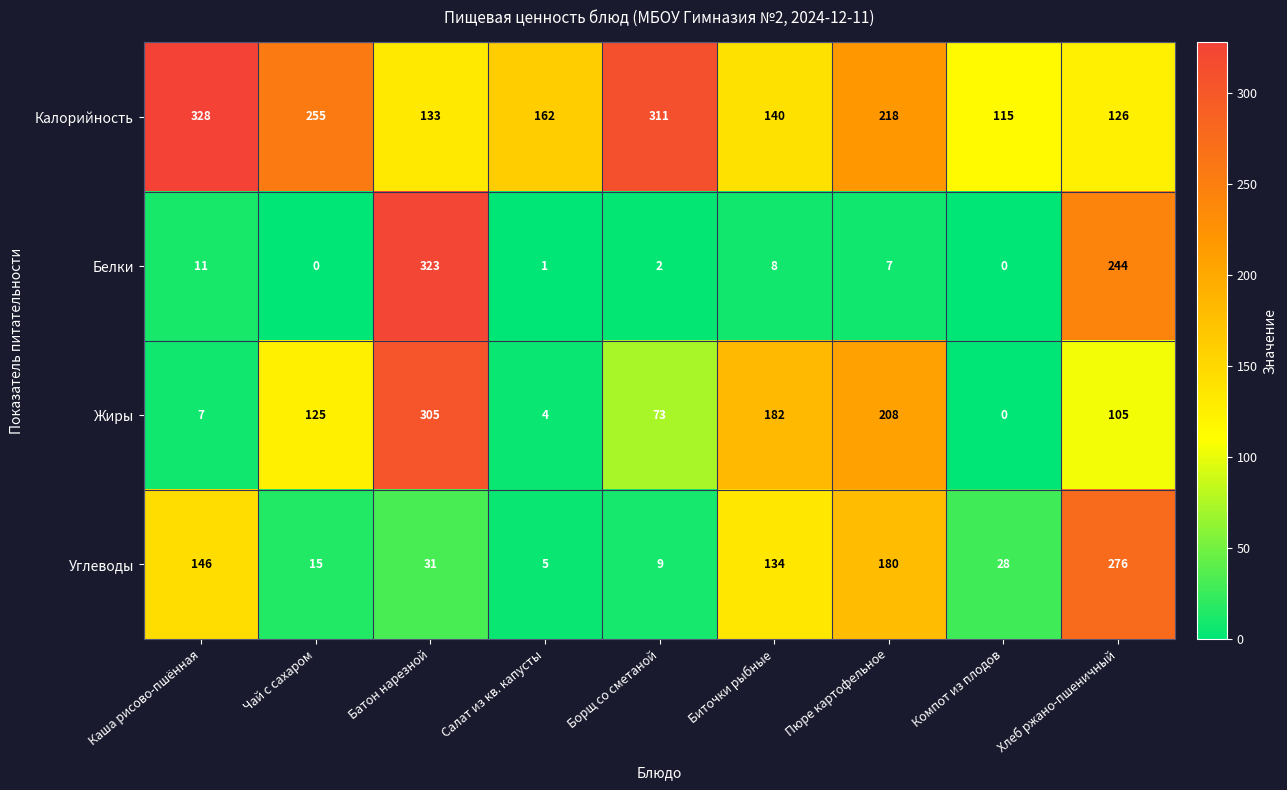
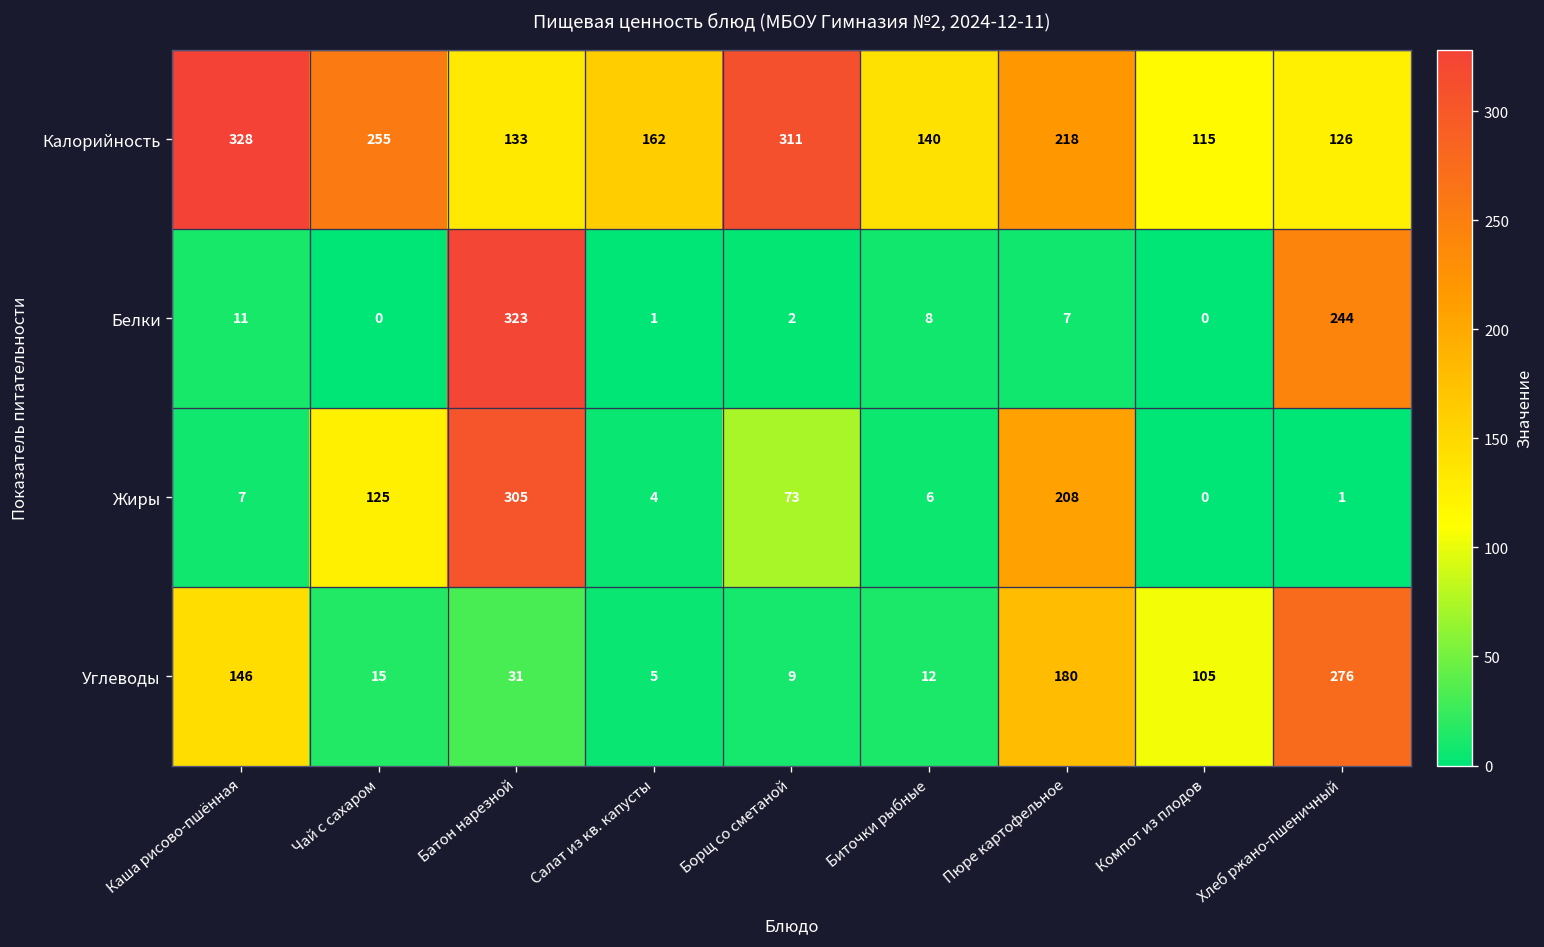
  {
    "Калорийность": {
      "Каша рисово-пшённая": 328,
      "Чай с сахаром": 255,
      "Батон нарезной": 133,
      "Салат из кв. капусты": 162,
      "Борщ со сметаной": 311,
      "Биточки рыбные": 140,
      "Пюре картофельное": 218,
      "Компот из плодов": 115,
      "Хлеб ржано-пшеничный": 126
    },
    "Белки": {
      "Каша рисово-пшённая": 11,
      "Чай с сахаром": 0,
      "Батон нарезной": 323,
      "Салат из кв. капусты": 1,
      "Борщ со сметаной": 2,
      "Биточки рыбные": 8,
      "Пюре картофельное": 7,
      "Компот из плодов": 0,
      "Хлеб ржано-пшеничный": 244
    },
    "Жиры": {
      "Каша рисово-пшённая": 7,
      "Чай с сахаром": 125,
      "Батон нарезной": 305,
      "Салат из кв. капусты": 4,
      "Борщ со сметаной": 73,
-     "Биточки рыбные": 182,
+     "Биточки рыбные": 6,
      "Пюре картофельное": 208,
      "Компот из плодов": 0,
-     "Хлеб ржано-пшеничный": 105
+     "Хлеб ржано-пшеничный": 1
    },
    "Углеводы": {
      "Каша рисово-пшённая": 146,
      "Чай с сахаром": 15,
      "Батон нарезной": 31,
      "Салат из кв. капусты": 5,
      "Борщ со сметаной": 9,
-     "Биточки рыбные": 134,
+     "Биточки рыбные": 12,
      "Пюре картофельное": 180,
-     "Компот из плодов": 28,
+     "Компот из плодов": 105,
      "Хлеб ржано-пшеничный": 276
    }
  }
